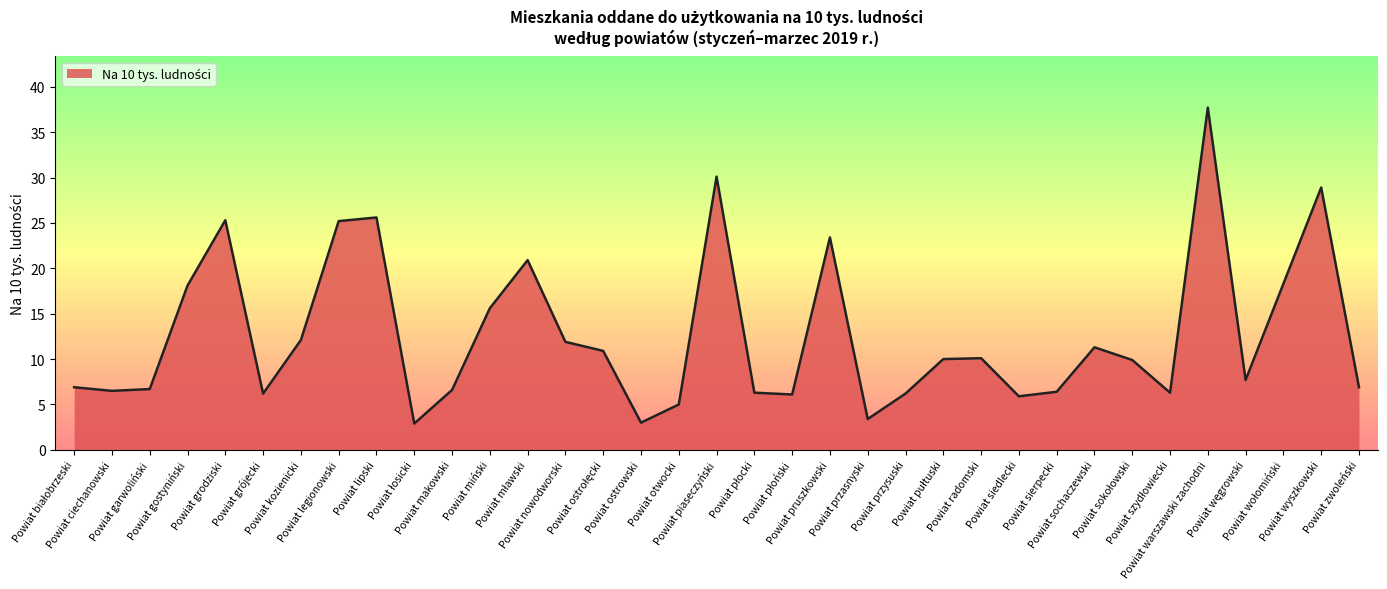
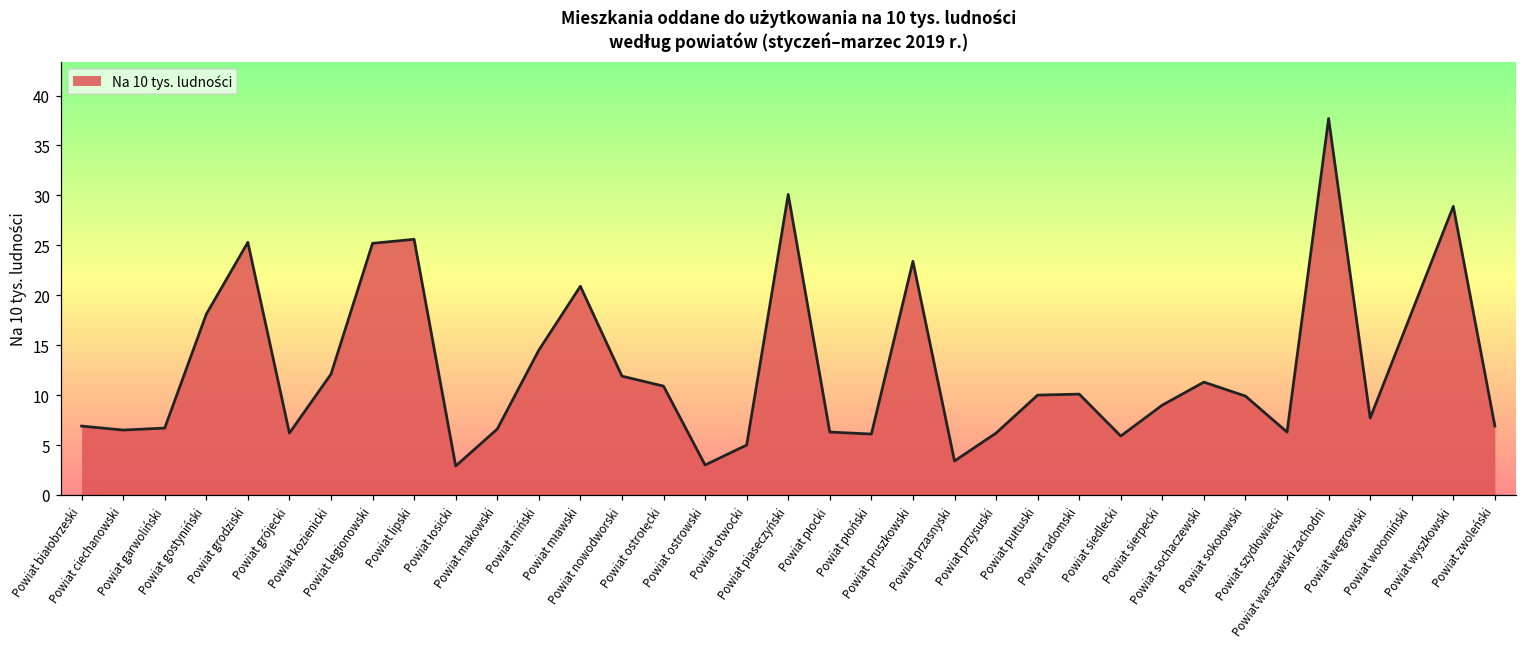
  {
    "Powiat białobrzeski": 7,
    "Powiat ciechanowski": 7,
    "Powiat garwoliński": 7,
    "Powiat gostyniński": 18,
    "Powiat grodziski": 25,
    "Powiat grójecki": 6,
    "Powiat kozienicki": 12,
    "Powiat legionowski": 25,
    "Powiat lipski": 26,
    "Powiat łosicki": 3,
    "Powiat makowski": 7,
-   "Powiat miński": 16,
+   "Powiat miński": 15,
    "Powiat mławski": 21,
    "Powiat nowodworski": 12,
    "Powiat ostrołęcki": 11,
    "Powiat ostrowski": 3,
    "Powiat otwocki": 5,
    "Powiat piaseczyński": 30,
    "Powiat płocki": 6,
    "Powiat płoński": 6,
    "Powiat pruszkowski": 23,
    "Powiat przasnyski": 3,
    "Powiat przysuski": 6,
    "Powiat pułtuski": 10,
    "Powiat radomski": 10,
    "Powiat siedlecki": 6,
-   "Powiat sierpecki": 6,
+   "Powiat sierpecki": 9,
    "Powiat sochaczewski": 11,
    "Powiat sokołowski": 10,
    "Powiat szydłowiecki": 6,
    "Powiat warszawski zachodni": 38,
    "Powiat węgrowski": 8,
    "Powiat wołomiński": 18,
    "Powiat wyszkowski": 29,
    "Powiat zwoleński": 7
  }
